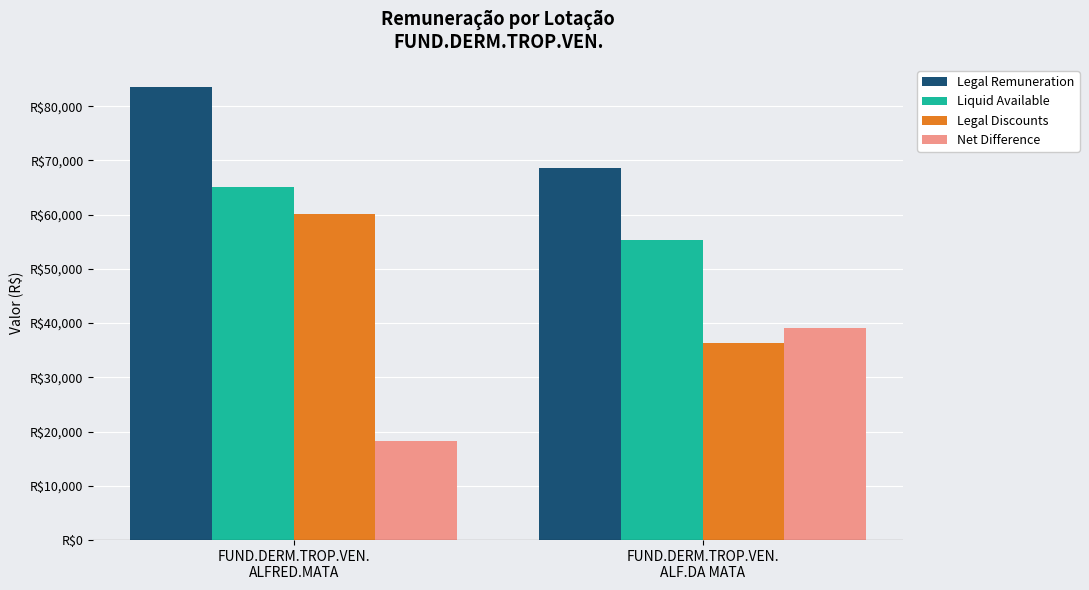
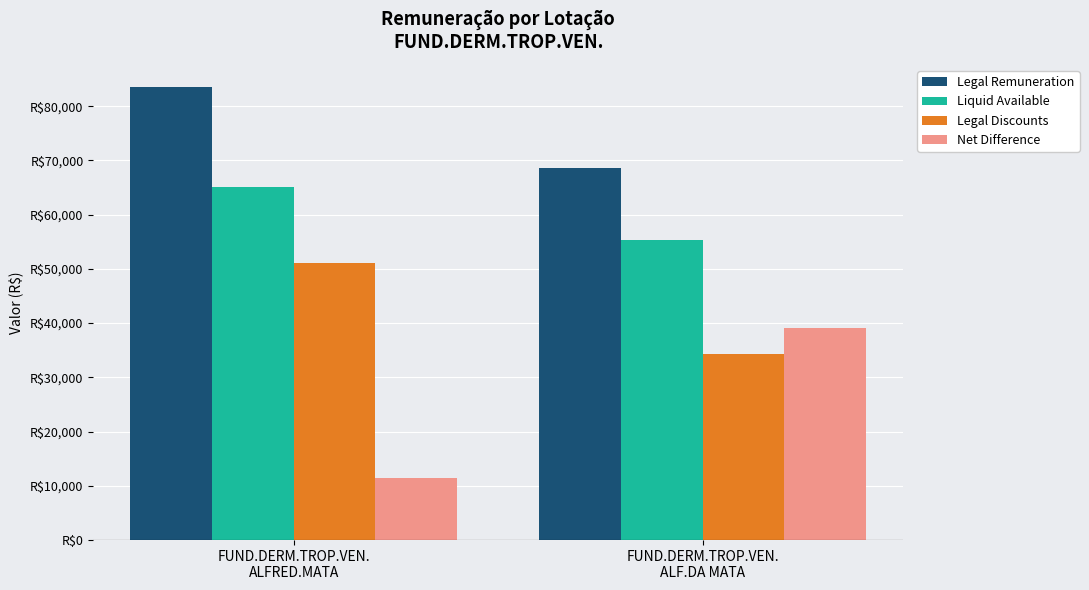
  {
    "Legal Remuneration": {
      "FUND.DERM.TROP.VEN. ALFRED.MATA": "R$83,000",
      "FUND.DERM.TROP.VEN. ALF.DA MATA": "R$69,000"
    },
    "Liquid Available": {
      "FUND.DERM.TROP.VEN. ALFRED.MATA": "R$65,000",
      "FUND.DERM.TROP.VEN. ALF.DA MATA": "R$55,000"
    },
    "Legal Discounts": {
-     "FUND.DERM.TROP.VEN. ALFRED.MATA": "R$60,000",
-     "FUND.DERM.TROP.VEN. ALF.DA MATA": "R$36,000"
+     "FUND.DERM.TROP.VEN. ALFRED.MATA": "R$51,000",
+     "FUND.DERM.TROP.VEN. ALF.DA MATA": "R$34,000"
    },
    "Net Difference": {
-     "FUND.DERM.TROP.VEN. ALFRED.MATA": "R$18,000",
+     "FUND.DERM.TROP.VEN. ALFRED.MATA": "R$11,000",
      "FUND.DERM.TROP.VEN. ALF.DA MATA": "R$39,000"
    }
  }
